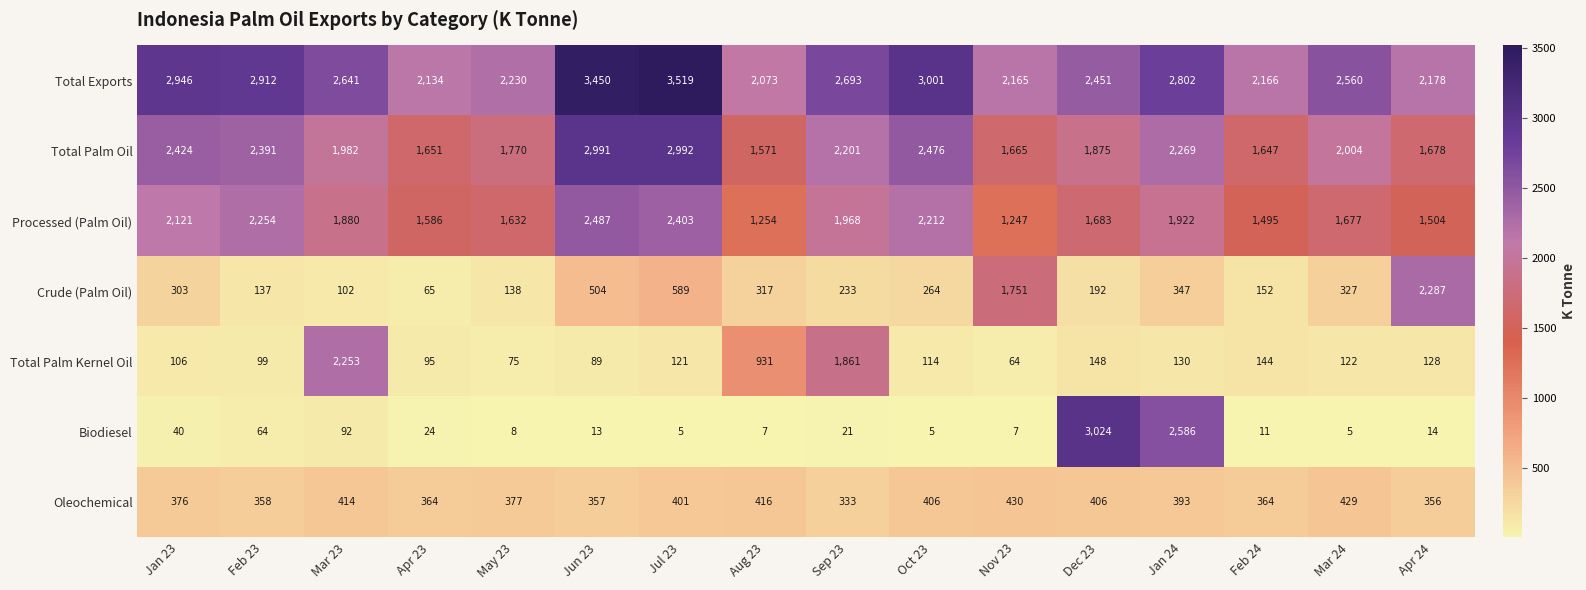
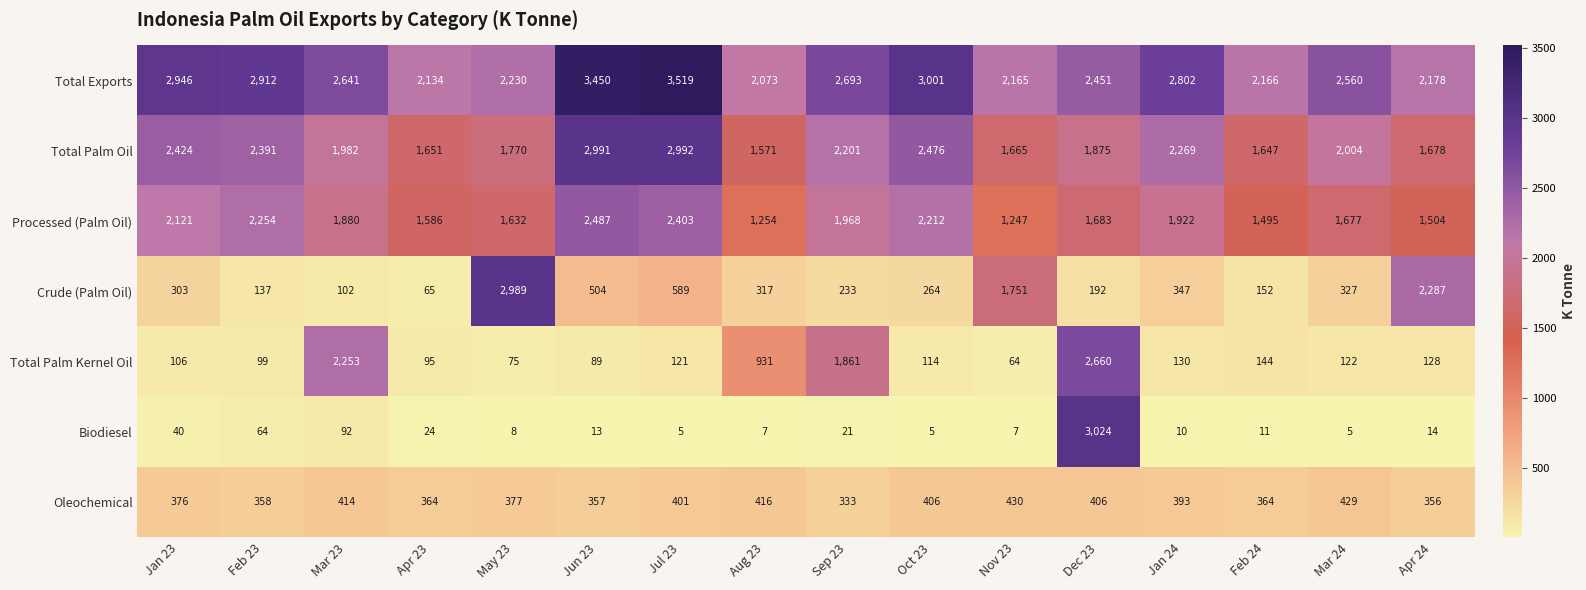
  {
    "Total Exports": {
      "Jan 23": "2,946",
      "Feb 23": "2,912",
      "Mar 23": "2,641",
      "Apr 23": "2,134",
      "May 23": "2,230",
      "Jun 23": "3,450",
      "Jul 23": "3,519",
      "Aug 23": "2,073",
      "Sep 23": "2,693",
      "Oct 23": "3,001",
      "Nov 23": "2,165",
      "Dec 23": "2,451",
      "Jan 24": "2,802",
      "Feb 24": "2,166",
      "Mar 24": "2,560",
      "Apr 24": "2,178"
    },
    "Total Palm Oil": {
      "Jan 23": "2,424",
      "Feb 23": "2,391",
      "Mar 23": "1,982",
      "Apr 23": "1,651",
      "May 23": "1,770",
      "Jun 23": "2,991",
      "Jul 23": "2,992",
      "Aug 23": "1,571",
      "Sep 23": "2,201",
      "Oct 23": "2,476",
      "Nov 23": "1,665",
      "Dec 23": "1,875",
      "Jan 24": "2,269",
      "Feb 24": "1,647",
      "Mar 24": "2,004",
      "Apr 24": "1,678"
    },
    "Processed (Palm Oil)": {
      "Jan 23": "2,121",
      "Feb 23": "2,254",
      "Mar 23": "1,880",
      "Apr 23": "1,586",
      "May 23": "1,632",
      "Jun 23": "2,487",
      "Jul 23": "2,403",
      "Aug 23": "1,254",
      "Sep 23": "1,968",
      "Oct 23": "2,212",
      "Nov 23": "1,247",
      "Dec 23": "1,683",
      "Jan 24": "1,922",
      "Feb 24": "1,495",
      "Mar 24": "1,677",
      "Apr 24": "1,504"
    },
    "Crude (Palm Oil)": {
      "Jan 23": "303",
      "Feb 23": "137",
      "Mar 23": "102",
      "Apr 23": "65",
-     "May 23": "138",
+     "May 23": "2,989",
      "Jun 23": "504",
      "Jul 23": "589",
      "Aug 23": "317",
      "Sep 23": "233",
      "Oct 23": "264",
      "Nov 23": "1,751",
      "Dec 23": "192",
      "Jan 24": "347",
      "Feb 24": "152",
      "Mar 24": "327",
      "Apr 24": "2,287"
    },
    "Total Palm Kernel Oil": {
      "Jan 23": "106",
      "Feb 23": "99",
      "Mar 23": "2,253",
      "Apr 23": "95",
      "May 23": "75",
      "Jun 23": "89",
      "Jul 23": "121",
      "Aug 23": "931",
      "Sep 23": "1,861",
      "Oct 23": "114",
      "Nov 23": "64",
-     "Dec 23": "148",
+     "Dec 23": "2,660",
      "Jan 24": "130",
      "Feb 24": "144",
      "Mar 24": "122",
      "Apr 24": "128"
    },
    "Biodiesel": {
      "Jan 23": "40",
      "Feb 23": "64",
      "Mar 23": "92",
      "Apr 23": "24",
      "May 23": "8",
      "Jun 23": "13",
      "Jul 23": "5",
      "Aug 23": "7",
      "Sep 23": "21",
      "Oct 23": "5",
      "Nov 23": "7",
      "Dec 23": "3,024",
-     "Jan 24": "2,586",
+     "Jan 24": "10",
      "Feb 24": "11",
      "Mar 24": "5",
      "Apr 24": "14"
    },
    "Oleochemical": {
      "Jan 23": "376",
      "Feb 23": "358",
      "Mar 23": "414",
      "Apr 23": "364",
      "May 23": "377",
      "Jun 23": "357",
      "Jul 23": "401",
      "Aug 23": "416",
      "Sep 23": "333",
      "Oct 23": "406",
      "Nov 23": "430",
      "Dec 23": "406",
      "Jan 24": "393",
      "Feb 24": "364",
      "Mar 24": "429",
      "Apr 24": "356"
    }
  }
